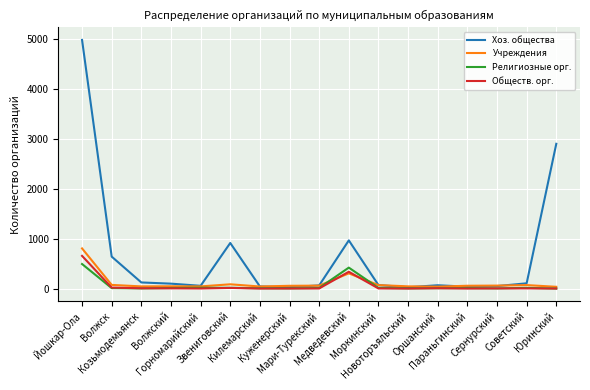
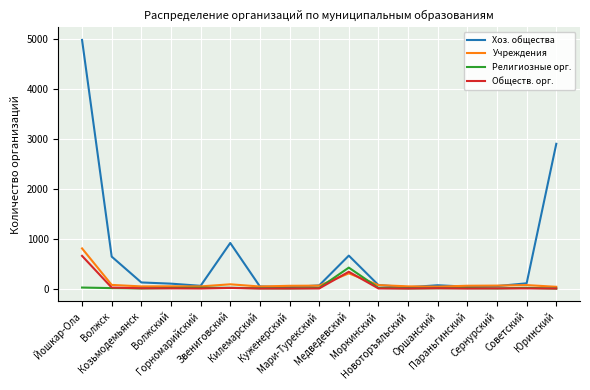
  {
    "Хоз. общества": {
      "Йошкар-Ола": 5000,
      "Волжск": 600,
      "Козьмодемьянск": 100,
      "Волжский": 100,
      "Звениговский": 900,
-     "Медведевский": 1000,
+     "Медведевский": 700,
      "Юринский": 2900
    },
    "Учреждения": {
      "Йошкар-Ола": 800,
      "Волжск": 100,
      "Звениговский": 100
    },
    "Религиозные орг.": {
-     "Йошкар-Ола": 500,
+     "Йошкар-Ола": 0,
      "Медведевский": 400
    },
    "Обществ. орг.": {
      "Йошкар-Ола": 700
    }
  }
